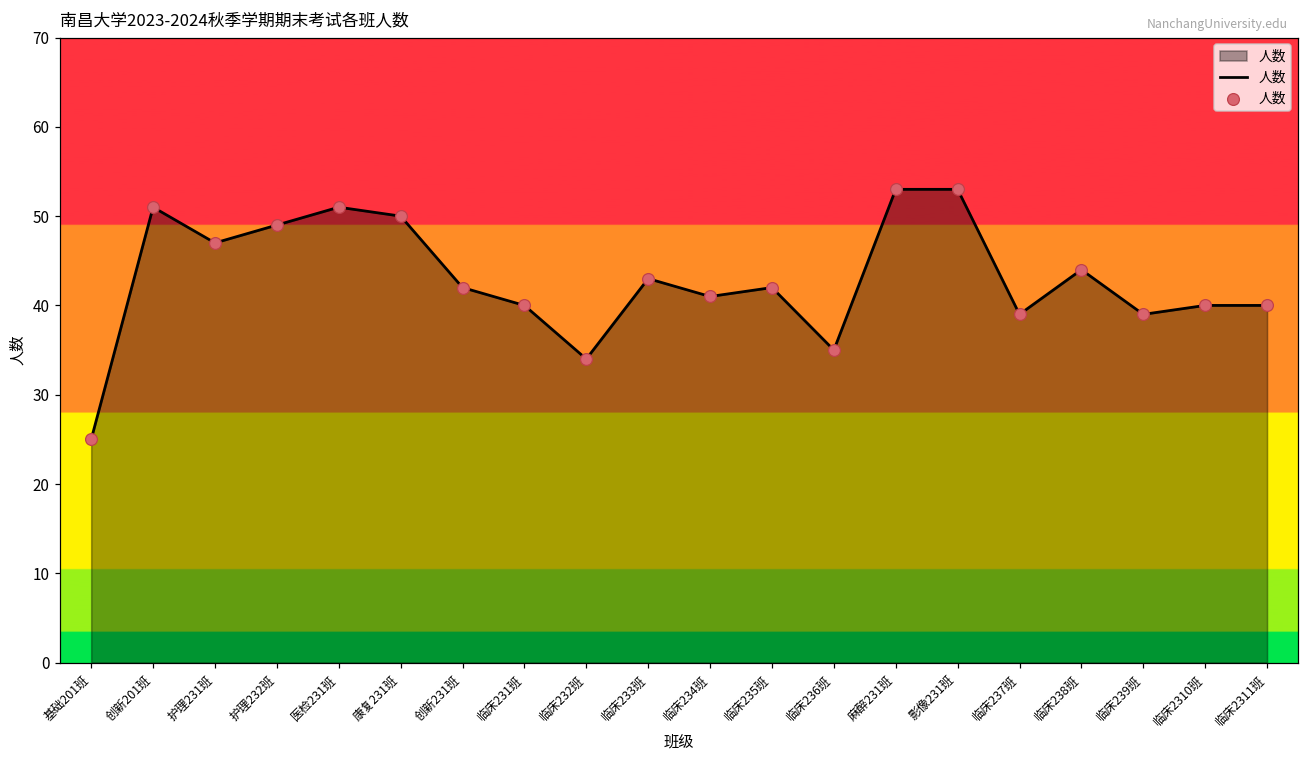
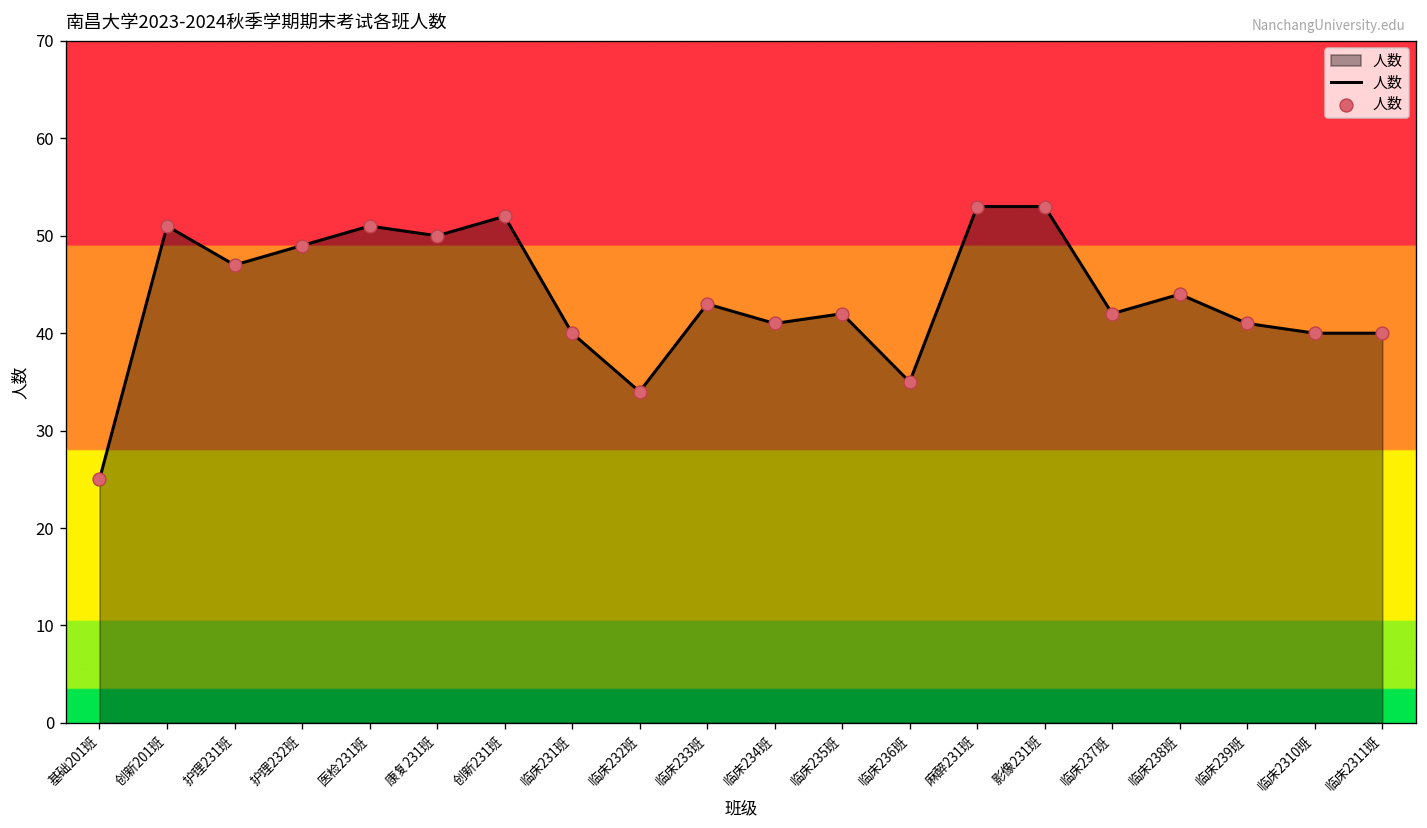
  {
    "基础201班": 25,
    "创新201班": 51,
    "护理231班": 47,
    "护理232班": 49,
    "医检231班": 51,
    "康复231班": 50,
-   "创新231班": 42,
+   "创新231班": 52,
    "临床231班": 40,
    "临床232班": 34,
    "临床233班": 43,
    "临床234班": 41,
    "临床235班": 42,
    "临床236班": 35,
    "麻醉231班": 53,
    "影像231班": 53,
-   "临床237班": 39,
+   "临床237班": 42,
    "临床238班": 44,
-   "临床239班": 39,
+   "临床239班": 41,
    "临床2310班": 40,
    "临床2311班": 40
  }
